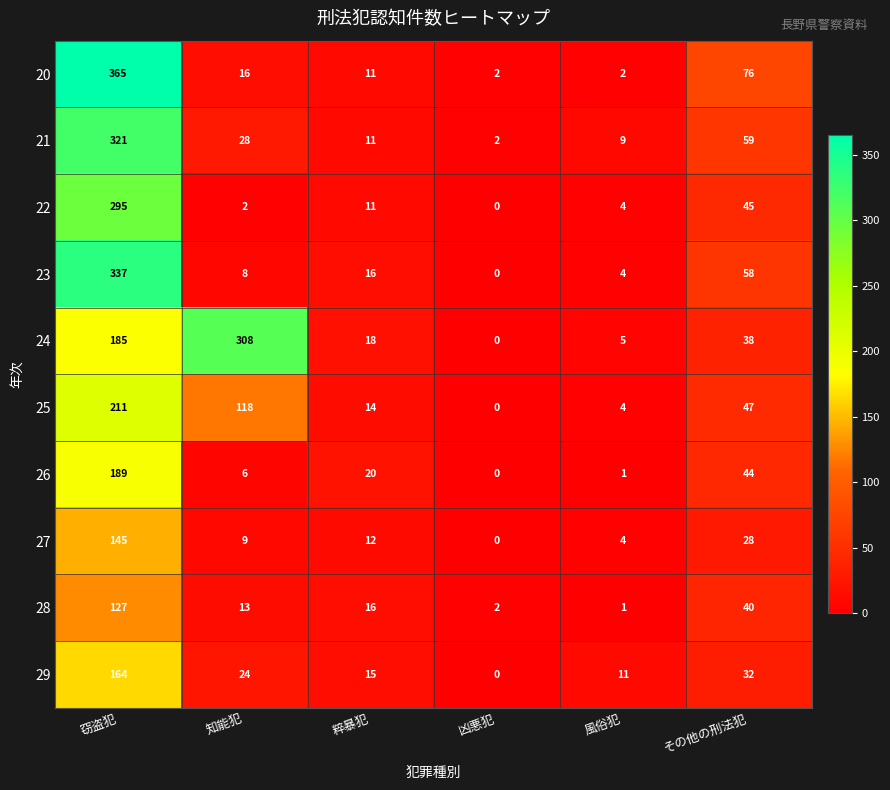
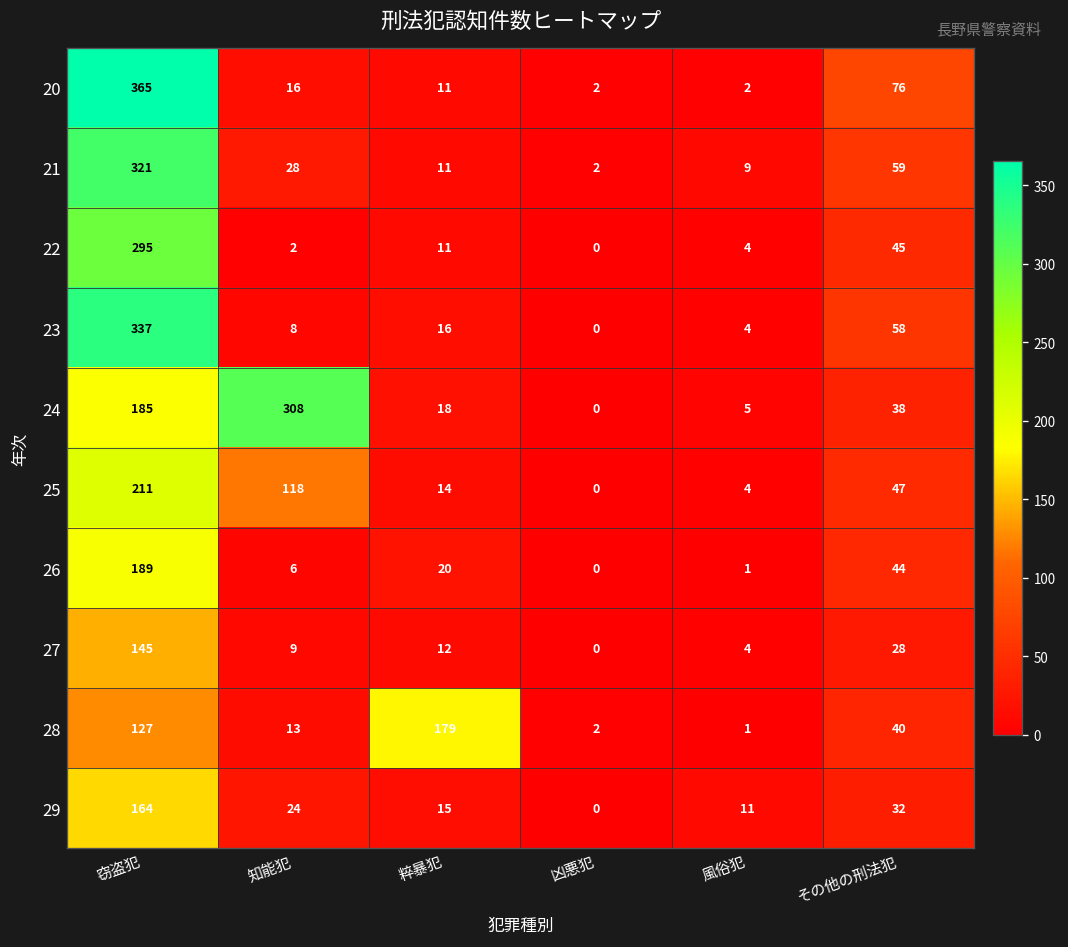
  {
    "20": {
      "窃盗犯": 365,
      "知能犯": 16,
      "粹暴犯": 11,
      "凶悪犯": 2,
      "風俗犯": 2,
      "その他の刑法犯": 76
    },
    "21": {
      "窃盗犯": 321,
      "知能犯": 28,
      "粹暴犯": 11,
      "凶悪犯": 2,
      "風俗犯": 9,
      "その他の刑法犯": 59
    },
    "22": {
      "窃盗犯": 295,
      "知能犯": 2,
      "粹暴犯": 11,
      "凶悪犯": 0,
      "風俗犯": 4,
      "その他の刑法犯": 45
    },
    "23": {
      "窃盗犯": 337,
      "知能犯": 8,
      "粹暴犯": 16,
      "凶悪犯": 0,
      "風俗犯": 4,
      "その他の刑法犯": 58
    },
    "24": {
      "窃盗犯": 185,
      "知能犯": 308,
      "粹暴犯": 18,
      "凶悪犯": 0,
      "風俗犯": 5,
      "その他の刑法犯": 38
    },
    "25": {
      "窃盗犯": 211,
      "知能犯": 118,
      "粹暴犯": 14,
      "凶悪犯": 0,
      "風俗犯": 4,
      "その他の刑法犯": 47
    },
    "26": {
      "窃盗犯": 189,
      "知能犯": 6,
      "粹暴犯": 20,
      "凶悪犯": 0,
      "風俗犯": 1,
      "その他の刑法犯": 44
    },
    "27": {
      "窃盗犯": 145,
      "知能犯": 9,
      "粹暴犯": 12,
      "凶悪犯": 0,
      "風俗犯": 4,
      "その他の刑法犯": 28
    },
    "28": {
      "窃盗犯": 127,
      "知能犯": 13,
-     "粹暴犯": 16,
+     "粹暴犯": 179,
      "凶悪犯": 2,
      "風俗犯": 1,
      "その他の刑法犯": 40
    },
    "29": {
      "窃盗犯": 164,
      "知能犯": 24,
      "粹暴犯": 15,
      "凶悪犯": 0,
      "風俗犯": 11,
      "その他の刑法犯": 32
    }
  }
